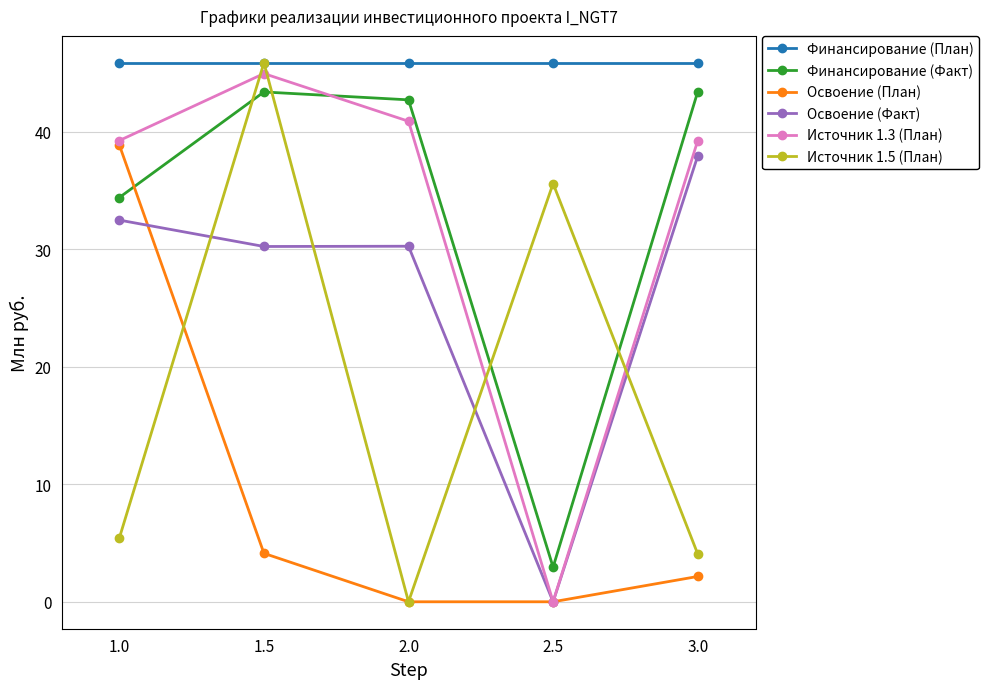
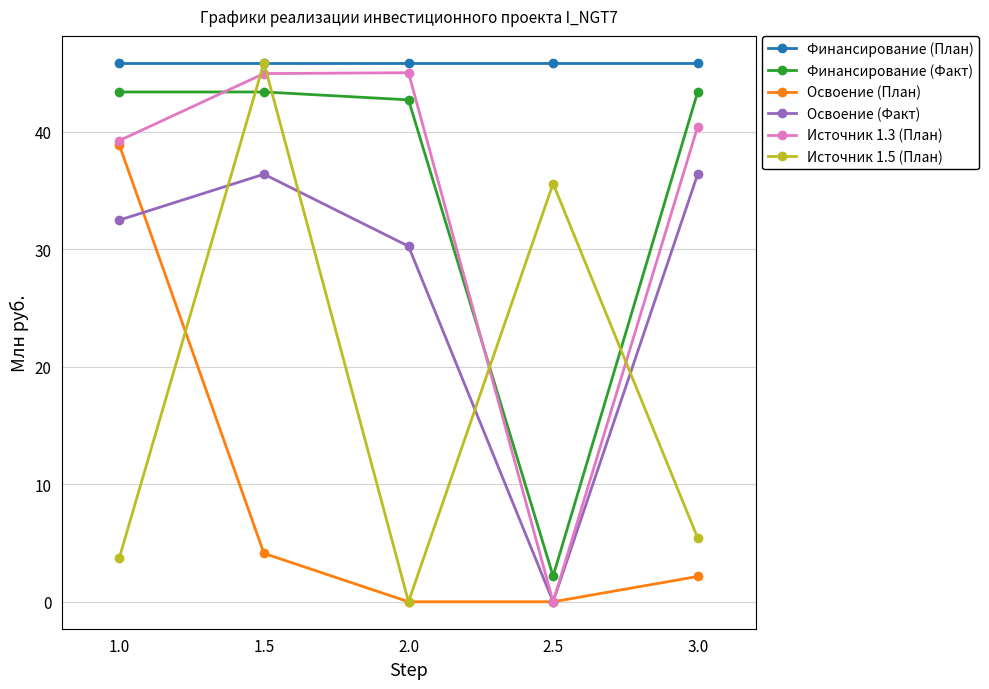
  {
    "Финансирование (План)": {
      "1.0": 45.9,
      "2.0": 45.9,
      "2.5": 45.9,
      "3.0": 45.9
    },
    "Финансирование (Факт)": {
-     "1.0": 34.4,
+     "1.0": 43.4,
      "1.5": 43.4,
      "2.0": 42.7,
-     "2.5": 3.0,
+     "2.5": 2.2,
      "3.0": 43.4
    },
    "Освоение (План)": {
      "1.0": 38.9,
      "1.5": 4.1,
      "3.0": 2.2
    },
    "Освоение (Факт)": {
      "1.0": 32.5,
-     "1.5": 30.2,
+     "1.5": 36.4,
      "2.0": 30.2,
-     "3.0": 37.9
+     "3.0": 36.4
    },
    "Источник 1.3 (План)": {
      "1.0": 39.2,
      "1.5": 44.9,
-     "2.0": 40.9,
-     "3.0": 39.2
+     "2.0": 45.0,
+     "3.0": 40.4
    },
    "Источник 1.5 (План)": {
-     "1.0": 5.4,
+     "1.0": 3.7,
      "2.5": 35.6,
-     "3.0": 4.1
+     "3.0": 5.4
    }
  }
